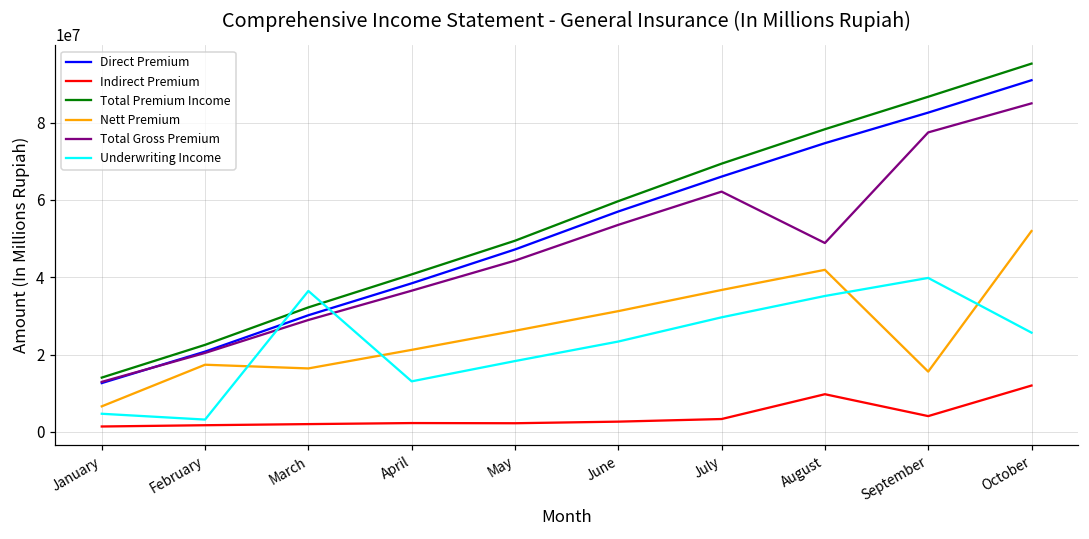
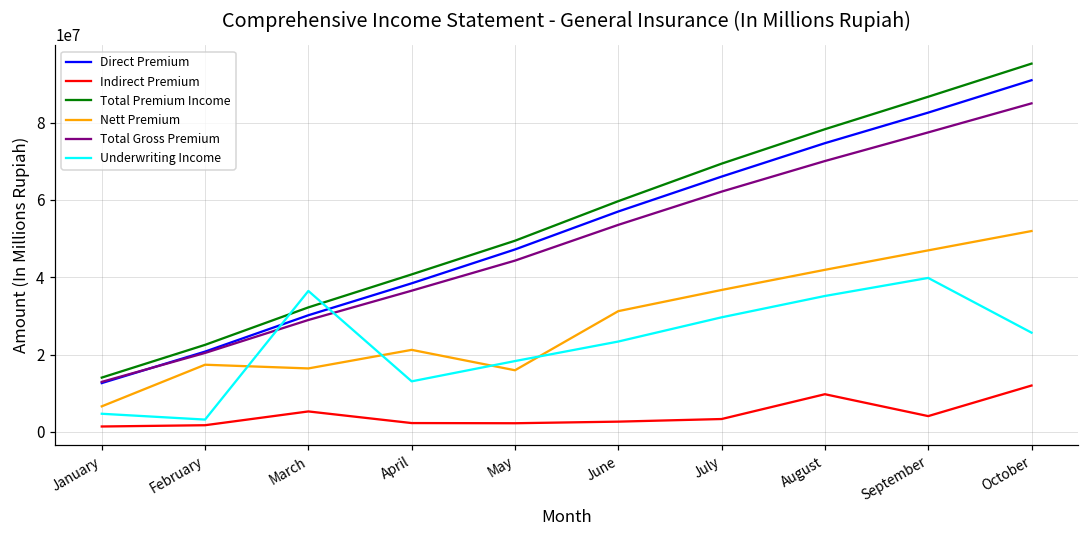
  {
    "Direct Premium": {
      "March": 30000000,
      "April": 38000000,
      "May": 47000000,
      "June": 57000000,
      "July": 66000000,
      "August": 75000000,
      "September": 83000000,
      "October": 91000000
    },
    "Indirect Premium": {
      "January": 1000000,
      "February": 2000000,
-     "March": 2000000,
+     "March": 5000000,
      "April": 2000000,
      "May": 2000000,
      "June": 3000000,
      "July": 3000000,
      "August": 10000000,
      "September": 4000000,
      "October": 12000000
    },
    "Total Premium Income": {
      "January": 14000000,
      "February": 23000000,
      "March": 32000000,
      "April": 41000000,
      "May": 49000000,
      "June": 60000000,
      "July": 69000000,
      "August": 78000000,
      "September": 87000000,
      "October": 95000000
    },
    "Nett Premium": {
      "January": 7000000,
      "February": 17000000,
      "March": 16000000,
      "April": 21000000,
-     "May": 26000000,
+     "May": 16000000,
      "June": 31000000,
      "July": 37000000,
      "August": 42000000,
-     "September": 16000000,
+     "September": 47000000,
      "October": 52000000
    },
    "Total Gross Premium": {
      "March": 29000000,
      "April": 37000000,
      "May": 44000000,
      "June": 54000000,
      "July": 62000000,
-     "August": 49000000,
+     "August": 70000000,
      "September": 77000000,
      "October": 85000000
    },
    "Underwriting Income": {
      "January": 5000000,
      "February": 3000000,
      "March": 36000000,
      "April": 13000000,
      "May": 18000000,
      "June": 23000000,
      "July": 30000000,
      "August": 35000000,
      "September": 40000000,
      "October": 26000000
    }
  }
